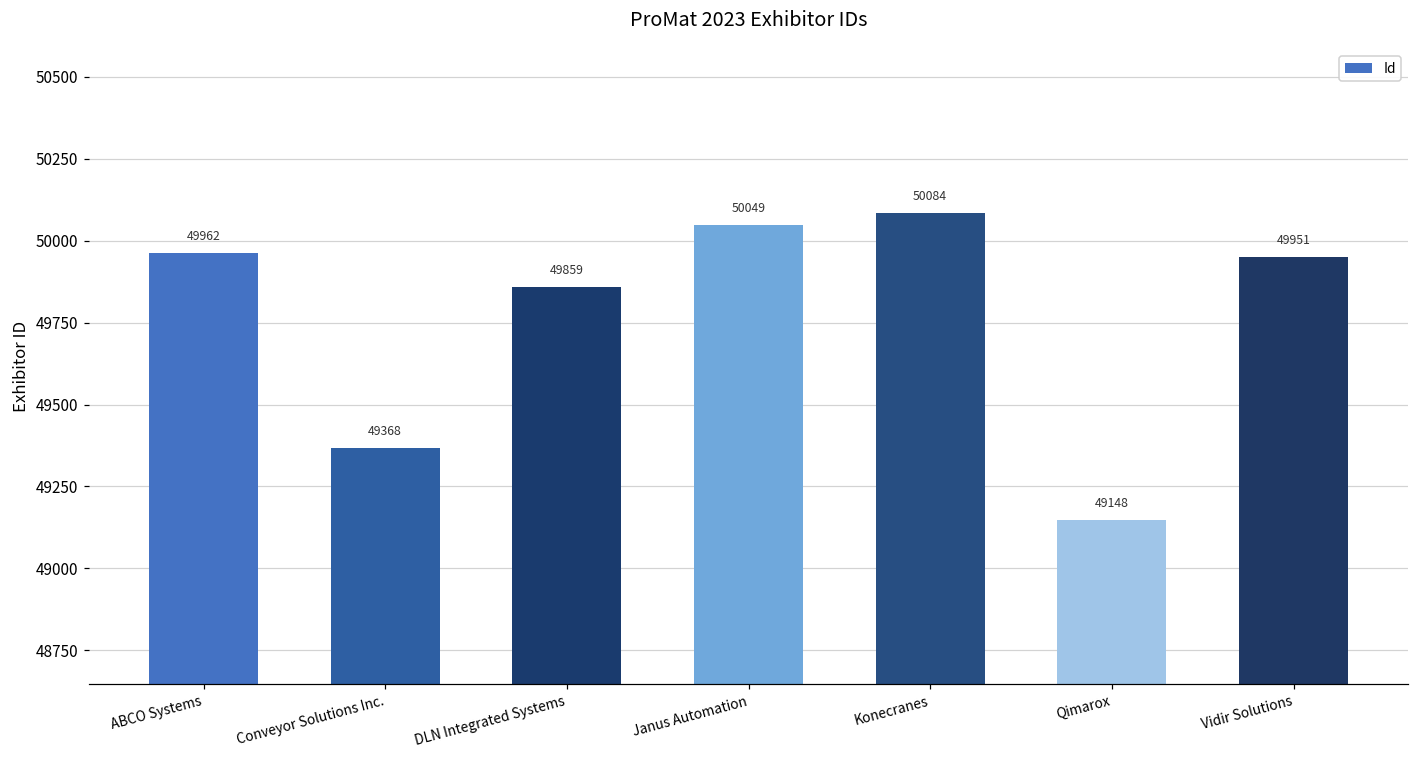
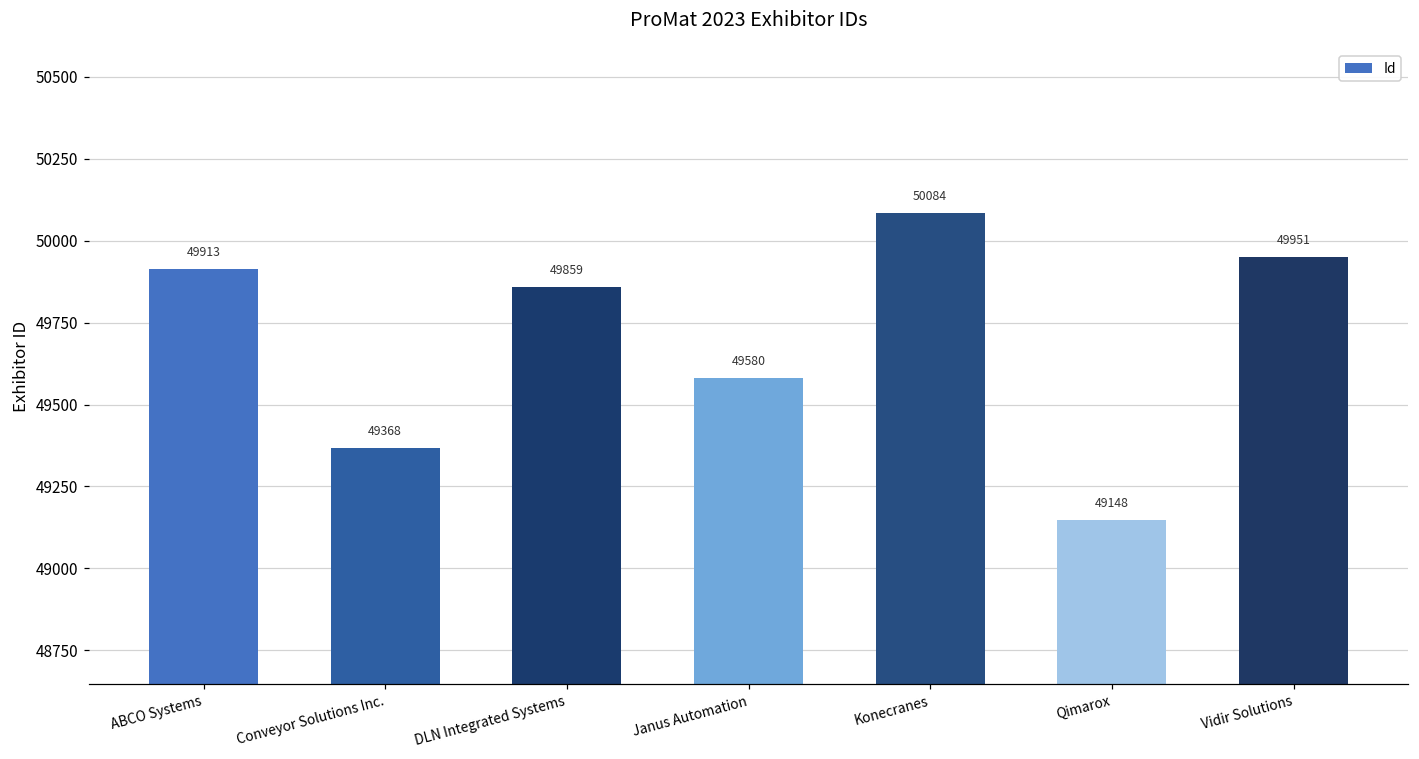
  {
-   "ABCO Systems": 49962,
+   "ABCO Systems": 49913,
    "Conveyor Solutions Inc.": 49368,
    "DLN Integrated Systems": 49859,
-   "Janus Automation": 50049,
+   "Janus Automation": 49580,
    "Konecranes": 50084,
    "Qimarox": 49148,
    "Vidir Solutions": 49951
  }
